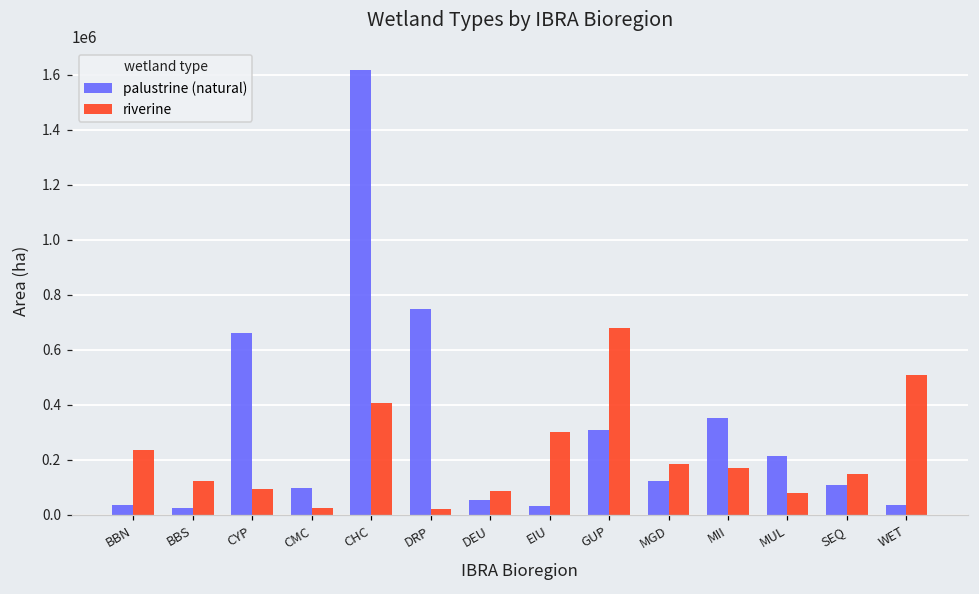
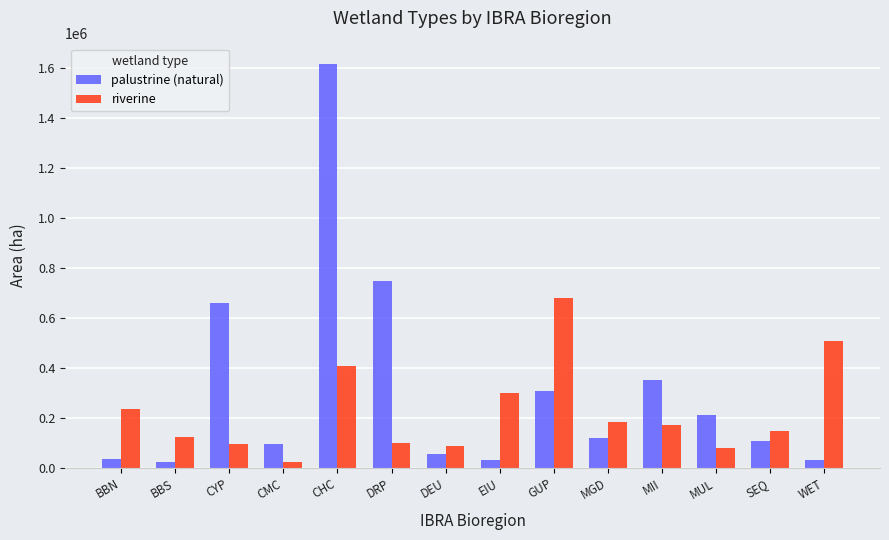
  {
    "palustrine (natural)": {
      "BBN": 30000,
      "BBS": 20000,
      "CYP": 660000,
      "CMC": 100000,
      "CHC": 1620000,
      "DRP": 750000,
      "DEU": 50000,
      "EIU": 30000,
      "GUP": 310000,
      "MGD": 120000,
      "MII": 350000,
      "MUL": 210000,
      "SEQ": 110000,
      "WET": 30000
    },
    "riverine": {
      "BBN": 240000,
      "BBS": 120000,
      "CYP": 90000,
      "CMC": 20000,
      "CHC": 410000,
-     "DRP": 20000,
+     "DRP": 100000,
      "DEU": 90000,
      "EIU": 300000,
      "GUP": 680000,
      "MGD": 180000,
      "MII": 170000,
      "MUL": 80000,
      "SEQ": 150000,
      "WET": 510000
    }
  }
